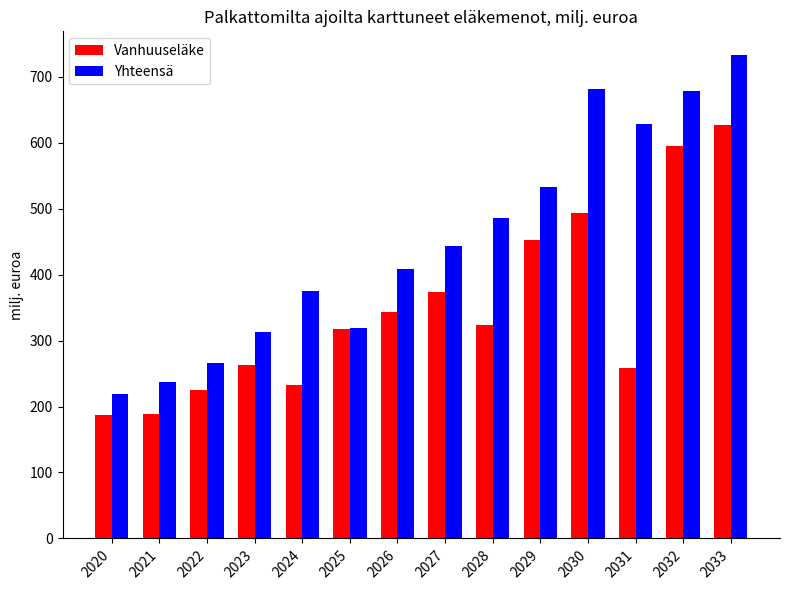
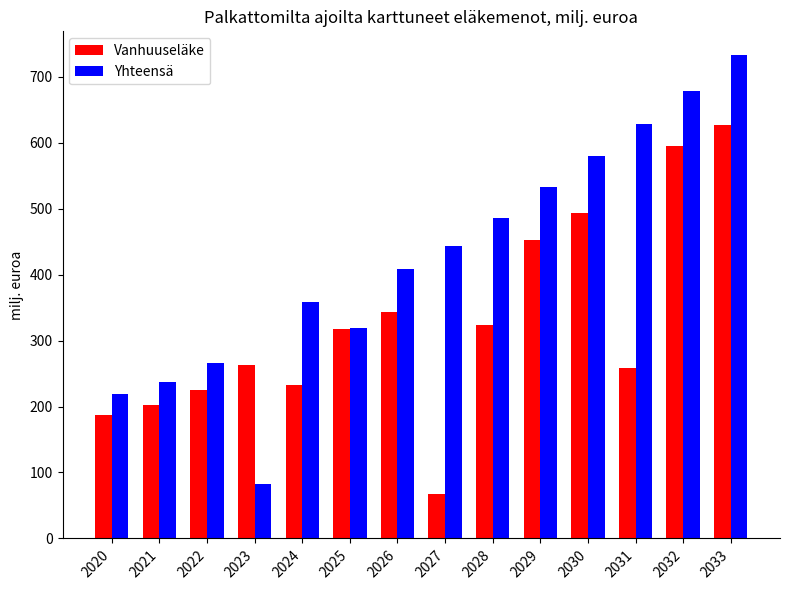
  {
    "Vanhuuseläke": {
      "2020": 190,
-     "2021": 190,
+     "2021": 200,
      "2022": 230,
      "2023": 260,
      "2024": 230,
      "2025": 320,
      "2026": 340,
-     "2027": 370,
+     "2027": 70,
      "2028": 320,
      "2029": 450,
      "2030": 490,
      "2031": 260,
      "2032": 590,
      "2033": 630
    },
    "Yhteensä": {
      "2020": 220,
      "2021": 240,
      "2022": 270,
-     "2023": 310,
-     "2024": 370,
+     "2023": 80,
+     "2024": 360,
      "2025": 320,
      "2026": 410,
      "2027": 440,
      "2028": 480,
      "2029": 530,
-     "2030": 680,
+     "2030": 580,
      "2031": 630,
      "2032": 680,
      "2033": 730
    }
  }
